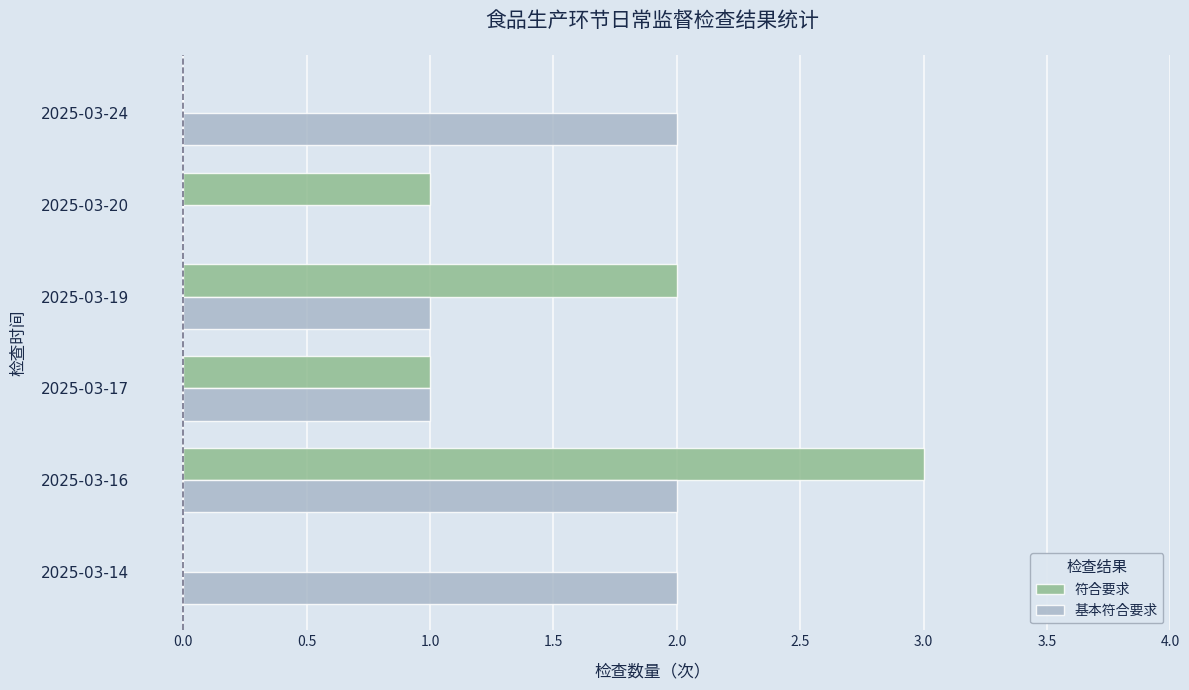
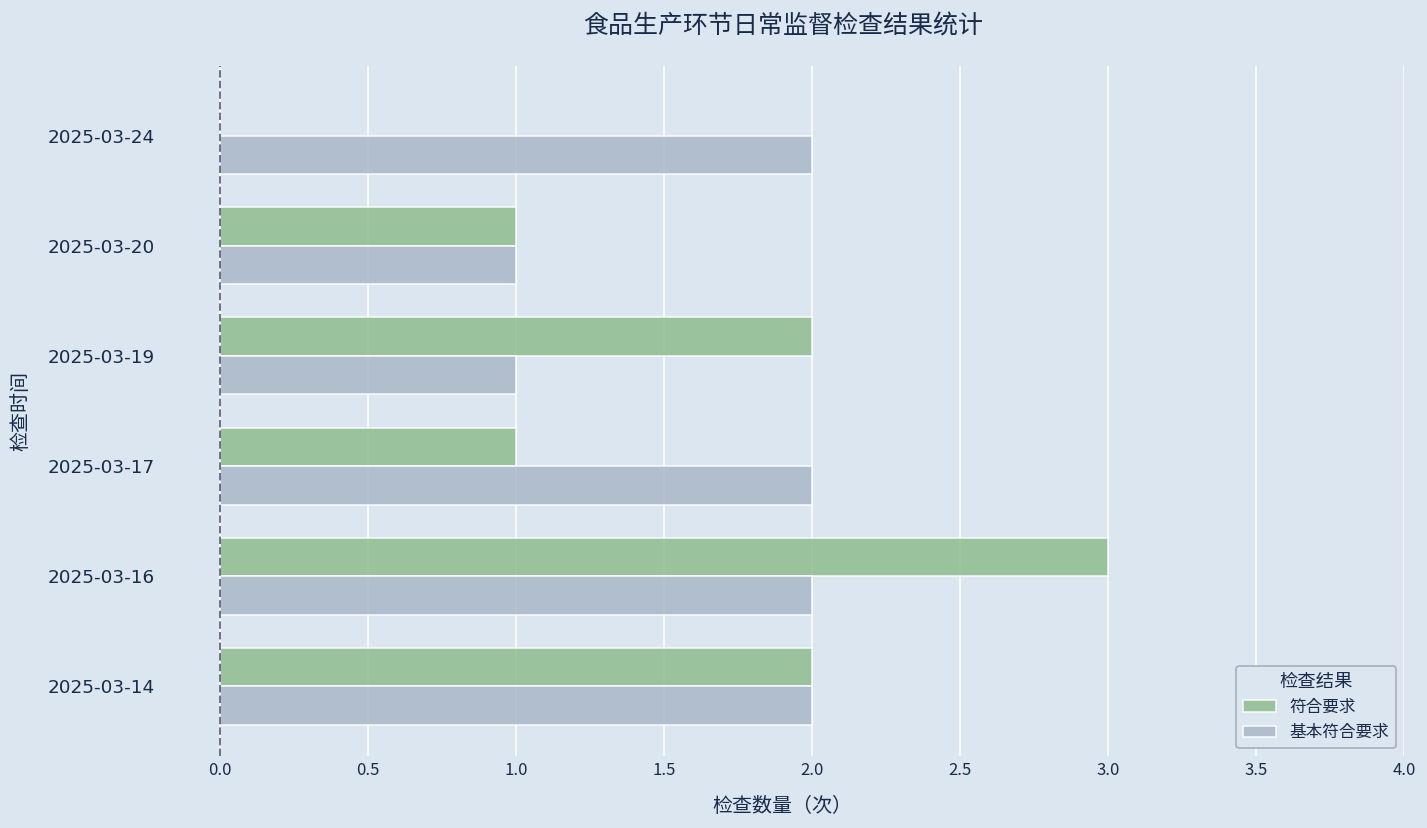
  {
    "符合要求": {
      "2025-03-24": 0,
      "2025-03-20": 1,
      "2025-03-19": 2,
      "2025-03-17": 1,
      "2025-03-16": 3,
-     "2025-03-14": 0
+     "2025-03-14": 2
    },
    "基本符合要求": {
      "2025-03-24": 2,
-     "2025-03-20": 0,
+     "2025-03-20": 1,
      "2025-03-19": 1,
-     "2025-03-17": 1,
+     "2025-03-17": 2,
      "2025-03-16": 2,
      "2025-03-14": 2
    }
  }
